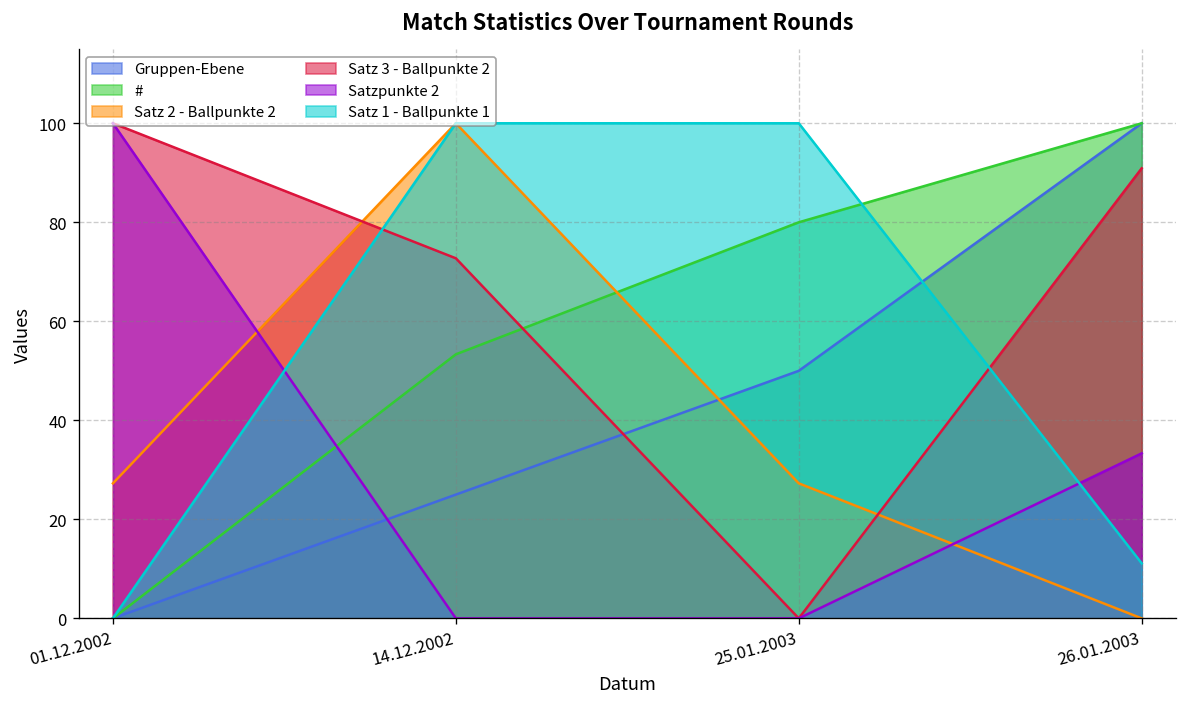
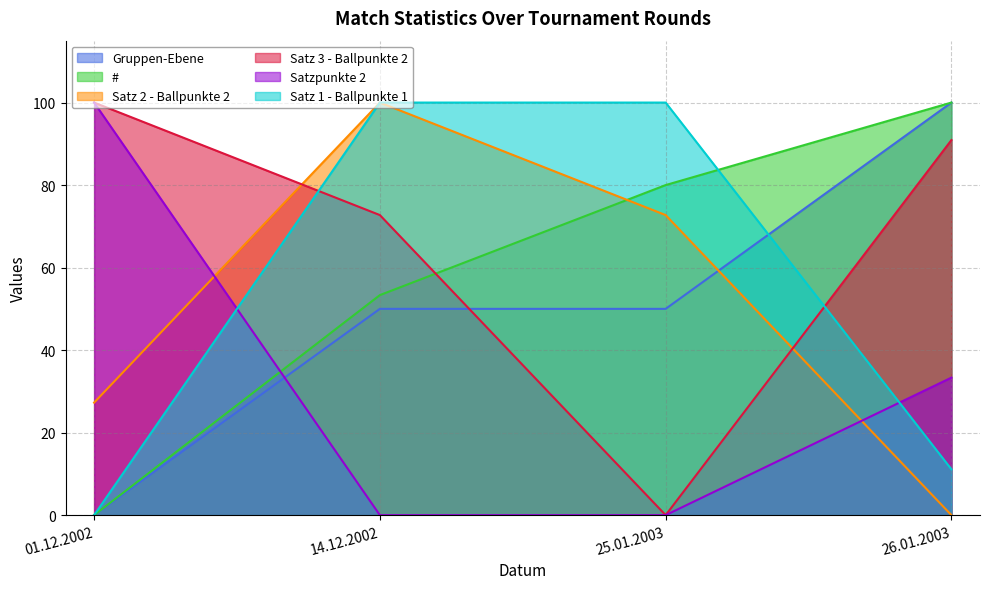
  {
    "Gruppen-Ebene": {
-     "14.12.2002": 25,
+     "14.12.2002": 50,
      "25.01.2003": 50
    },
    "#": {
      "14.12.2002": 53,
      "25.01.2003": 80
    },
    "Satz 2 - Ballpunkte 2": {
      "01.12.2002": 27,
-     "25.01.2003": 27,
+     "25.01.2003": 73,
      "26.01.2003": 0
    },
    "Satz 3 - Ballpunkte 2": {
      "14.12.2002": 73,
      "26.01.2003": 91
    },
    "Satzpunkte 2": {
      "14.12.2002": 0,
      "26.01.2003": 33
    },
    "Satz 1 - Ballpunkte 1": {
      "25.01.2003": 100,
      "26.01.2003": 11
    }
  }
